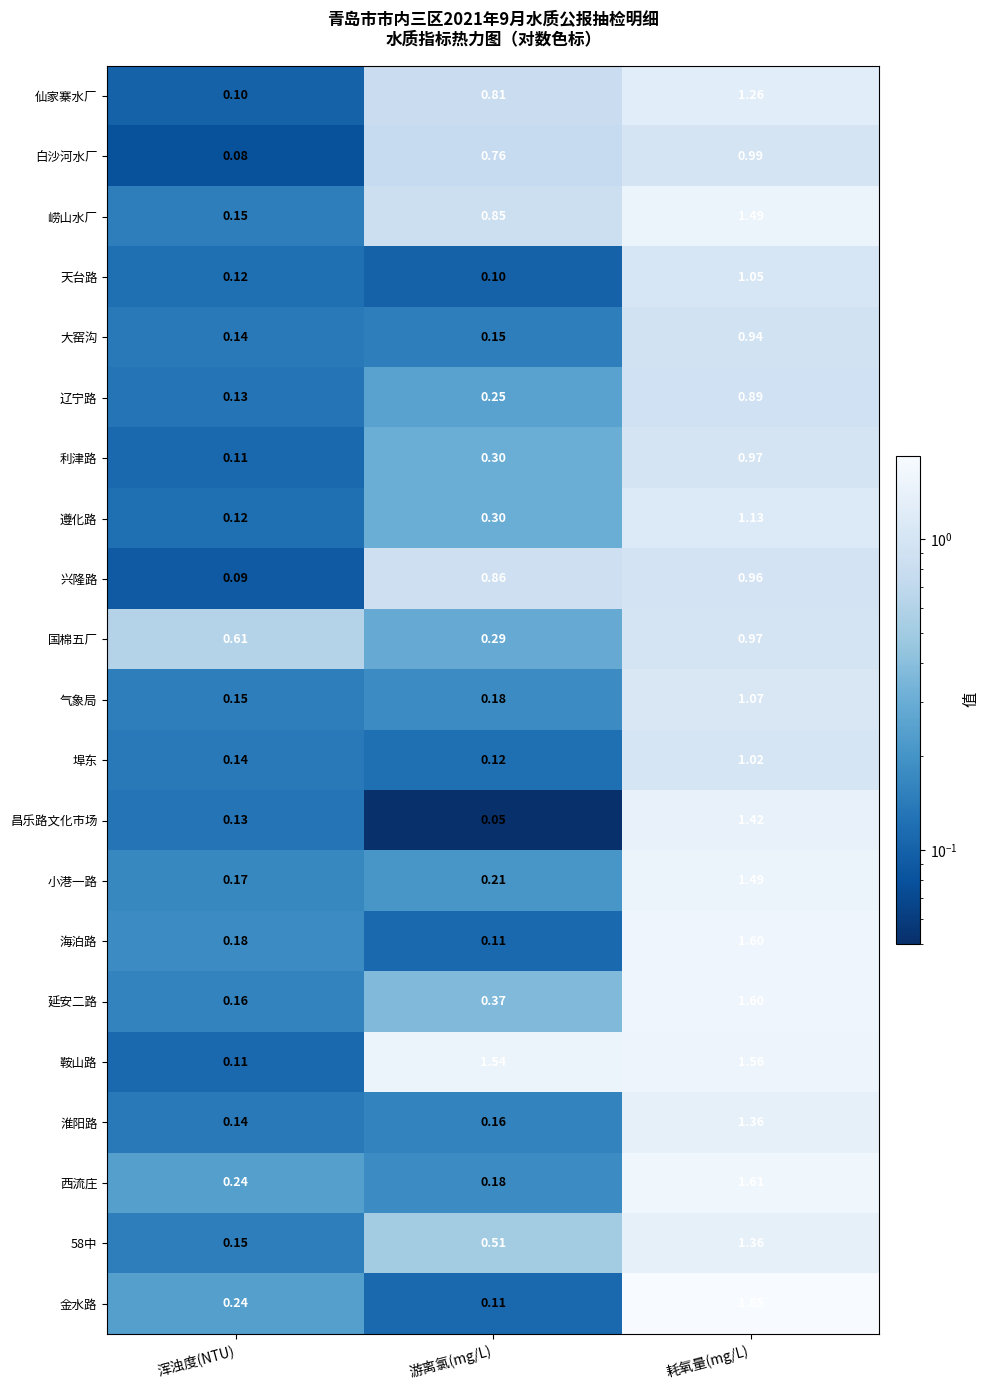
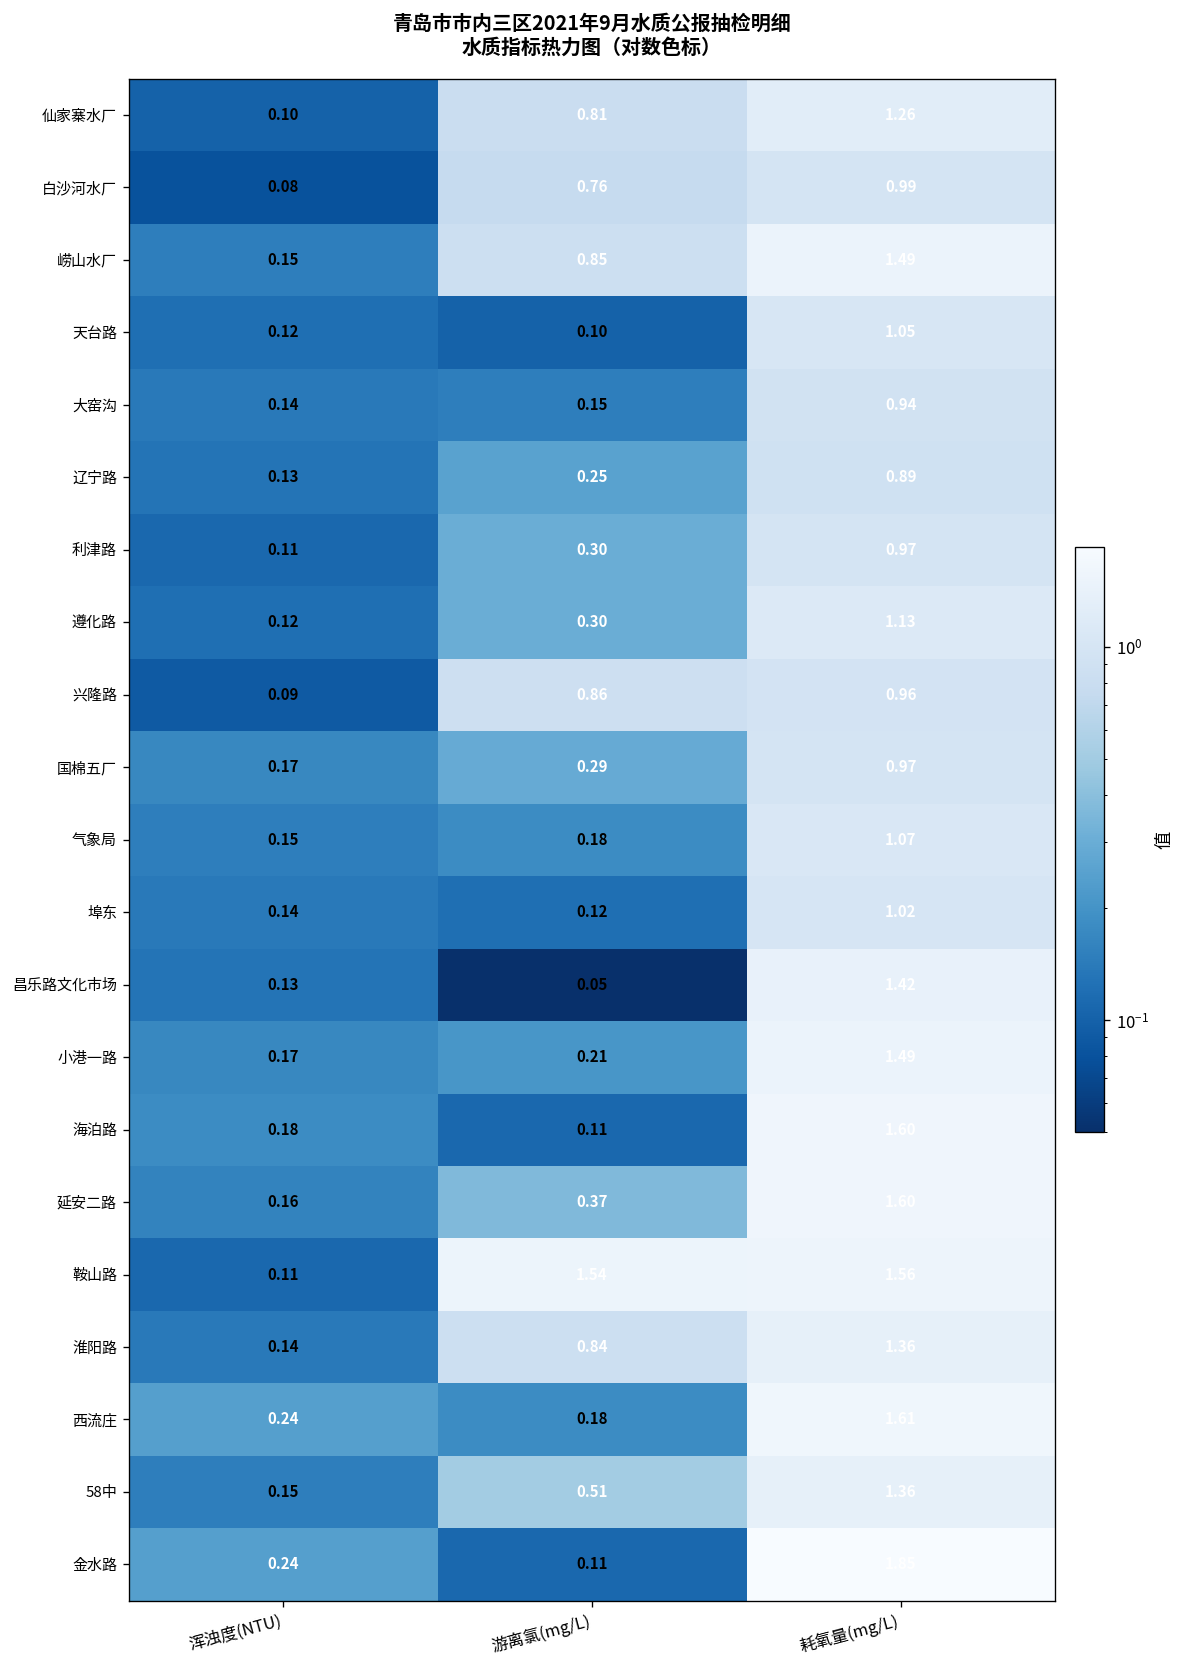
  {
    "仙家寨水厂": {
      "浑浊度(NTU)": 0.10,
      "游离氯(mg/L)": 0.81
    },
    "白沙河水厂": {
      "浑浊度(NTU)": 0.08,
      "游离氯(mg/L)": 0.76
    },
    "崂山水厂": {
      "浑浊度(NTU)": 0.15,
      "游离氯(mg/L)": 0.85
    },
    "天台路": {
      "浑浊度(NTU)": 0.12,
      "游离氯(mg/L)": 0.10
    },
    "大窑沟": {
      "浑浊度(NTU)": 0.14,
      "游离氯(mg/L)": 0.15
    },
    "辽宁路": {
      "浑浊度(NTU)": 0.13,
      "游离氯(mg/L)": 0.25,
      "耗氧量(mg/L)": 0.89
    },
    "利津路": {
      "浑浊度(NTU)": 0.11,
      "游离氯(mg/L)": 0.30
    },
    "遵化路": {
      "浑浊度(NTU)": 0.12,
      "游离氯(mg/L)": 0.30
    },
    "兴隆路": {
      "浑浊度(NTU)": 0.09,
      "游离氯(mg/L)": 0.86
    },
    "国棉五厂": {
-     "浑浊度(NTU)": 0.61,
+     "浑浊度(NTU)": 0.17,
      "游离氯(mg/L)": 0.29
    },
    "气象局": {
      "浑浊度(NTU)": 0.15,
      "游离氯(mg/L)": 0.18
    },
    "埠东": {
      "浑浊度(NTU)": 0.14,
      "游离氯(mg/L)": 0.12
    },
    "昌乐路文化市场": {
      "浑浊度(NTU)": 0.13,
      "游离氯(mg/L)": 0.05
    },
    "小港一路": {
      "浑浊度(NTU)": 0.17,
      "游离氯(mg/L)": 0.21
    },
    "海泊路": {
      "浑浊度(NTU)": 0.18,
      "游离氯(mg/L)": 0.11
    },
    "延安二路": {
      "浑浊度(NTU)": 0.16,
      "游离氯(mg/L)": 0.37
    },
    "鞍山路": {
      "浑浊度(NTU)": 0.11
    },
    "淮阳路": {
      "浑浊度(NTU)": 0.14,
-     "游离氯(mg/L)": 0.16
+     "游离氯(mg/L)": 0.84
    },
    "西流庄": {
      "浑浊度(NTU)": 0.24,
      "游离氯(mg/L)": 0.18
    },
    "58中": {
      "浑浊度(NTU)": 0.15,
      "游离氯(mg/L)": 0.51
    },
    "金水路": {
      "浑浊度(NTU)": 0.24,
      "游离氯(mg/L)": 0.11
    }
  }
